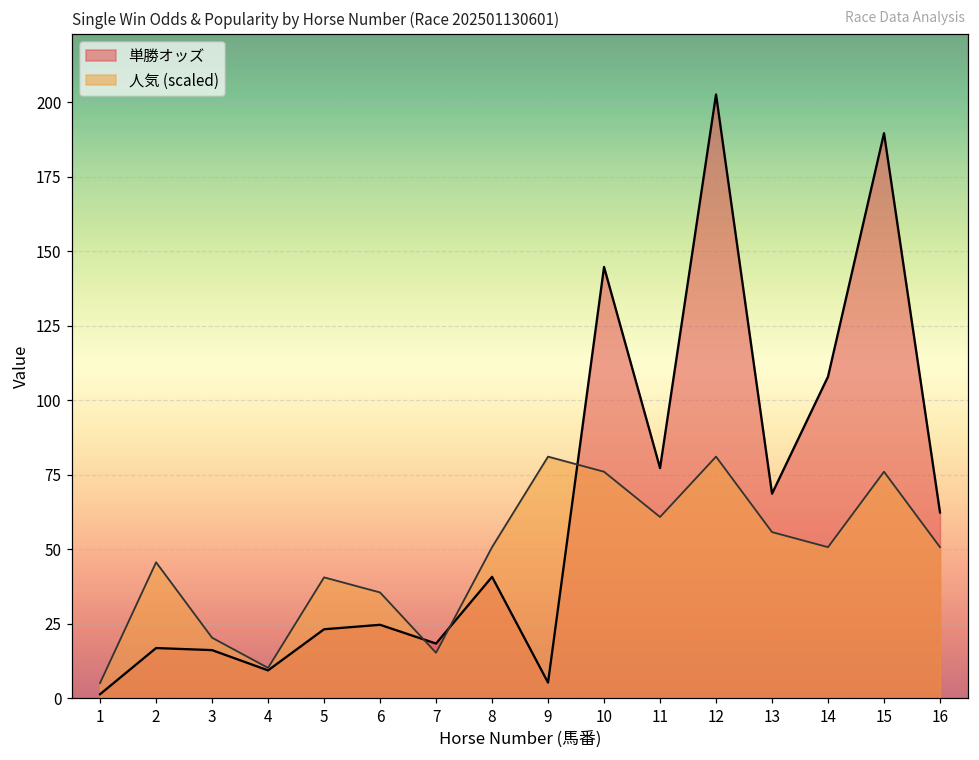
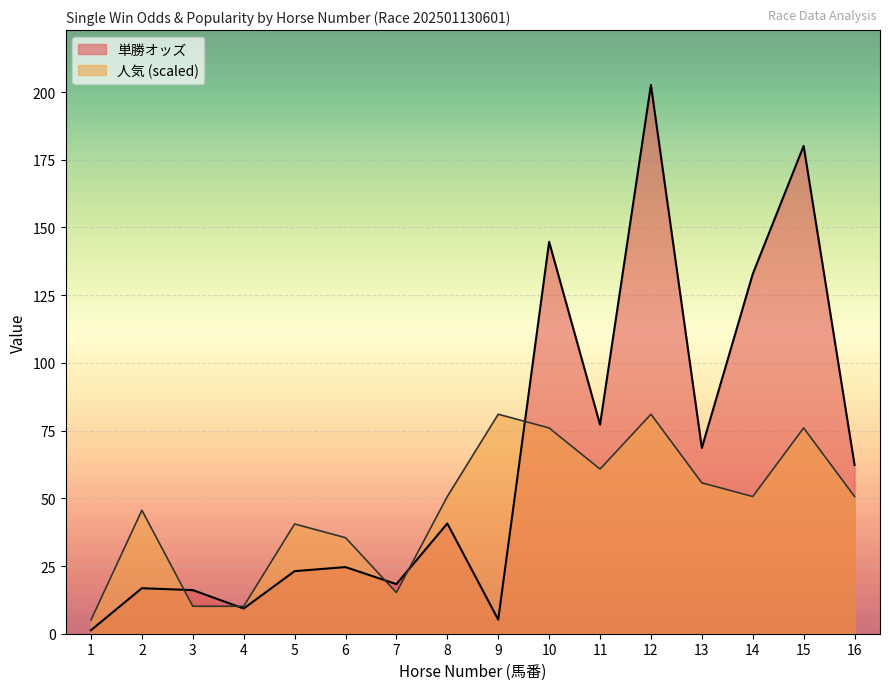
  {
    "単勝オッズ": {
      "1": 1,
      "2": 17,
      "3": 16,
      "5": 23,
      "6": 25,
      "7": 18,
      "8": 41,
      "9": 5,
      "10": 145,
      "11": 77,
      "12": 203,
      "13": 69,
-     "14": 108,
-     "15": 190,
+     "14": 133,
+     "15": 180,
      "16": 62
    },
    "人気 (scaled)": {
      "1": 5,
      "2": 46,
-     "3": 20,
+     "3": 10,
      "5": 41,
      "6": 35,
      "7": 15,
      "8": 51,
      "9": 81,
      "10": 76,
      "11": 61,
      "12": 81,
      "13": 56,
      "14": 51,
      "15": 76,
      "16": 51
    }
  }
